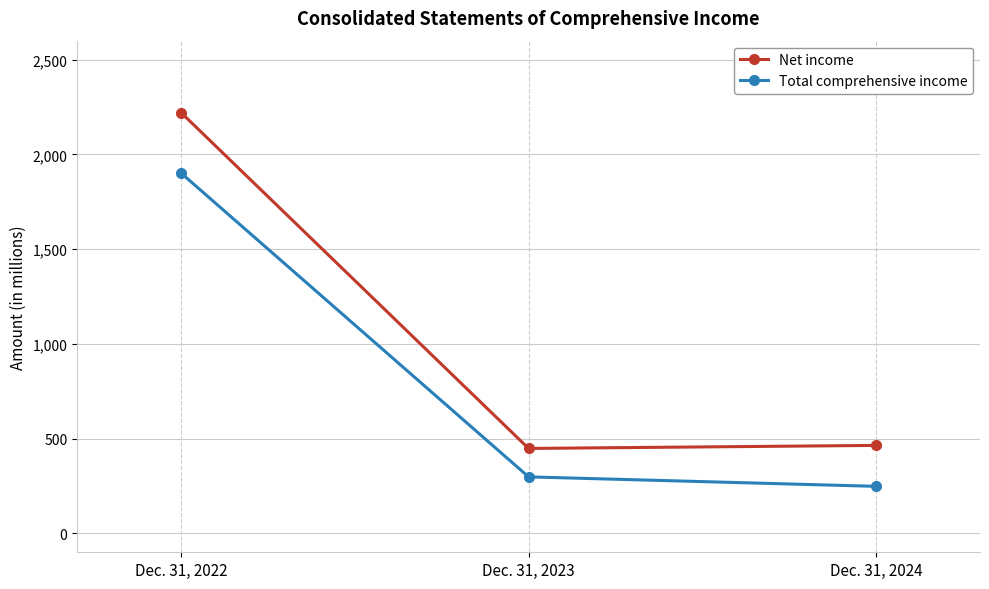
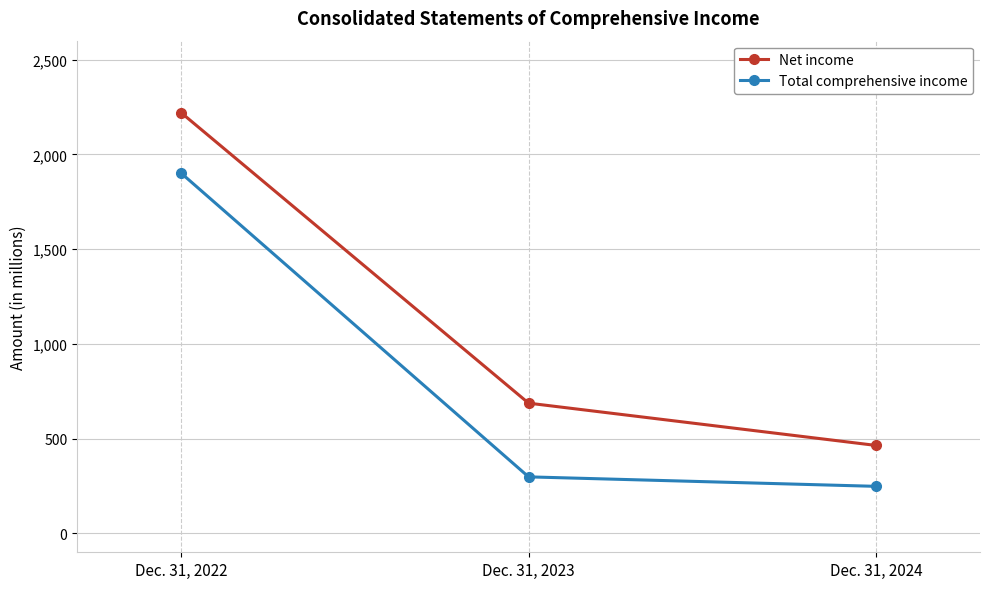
  {
    "Net income": {
      "Dec. 31, 2022": "2,220",
-     "Dec. 31, 2023": "450",
+     "Dec. 31, 2023": "690",
      "Dec. 31, 2024": "460"
    },
    "Total comprehensive income": {
      "Dec. 31, 2022": "1,900",
      "Dec. 31, 2023": "300",
      "Dec. 31, 2024": "250"
    }
  }
